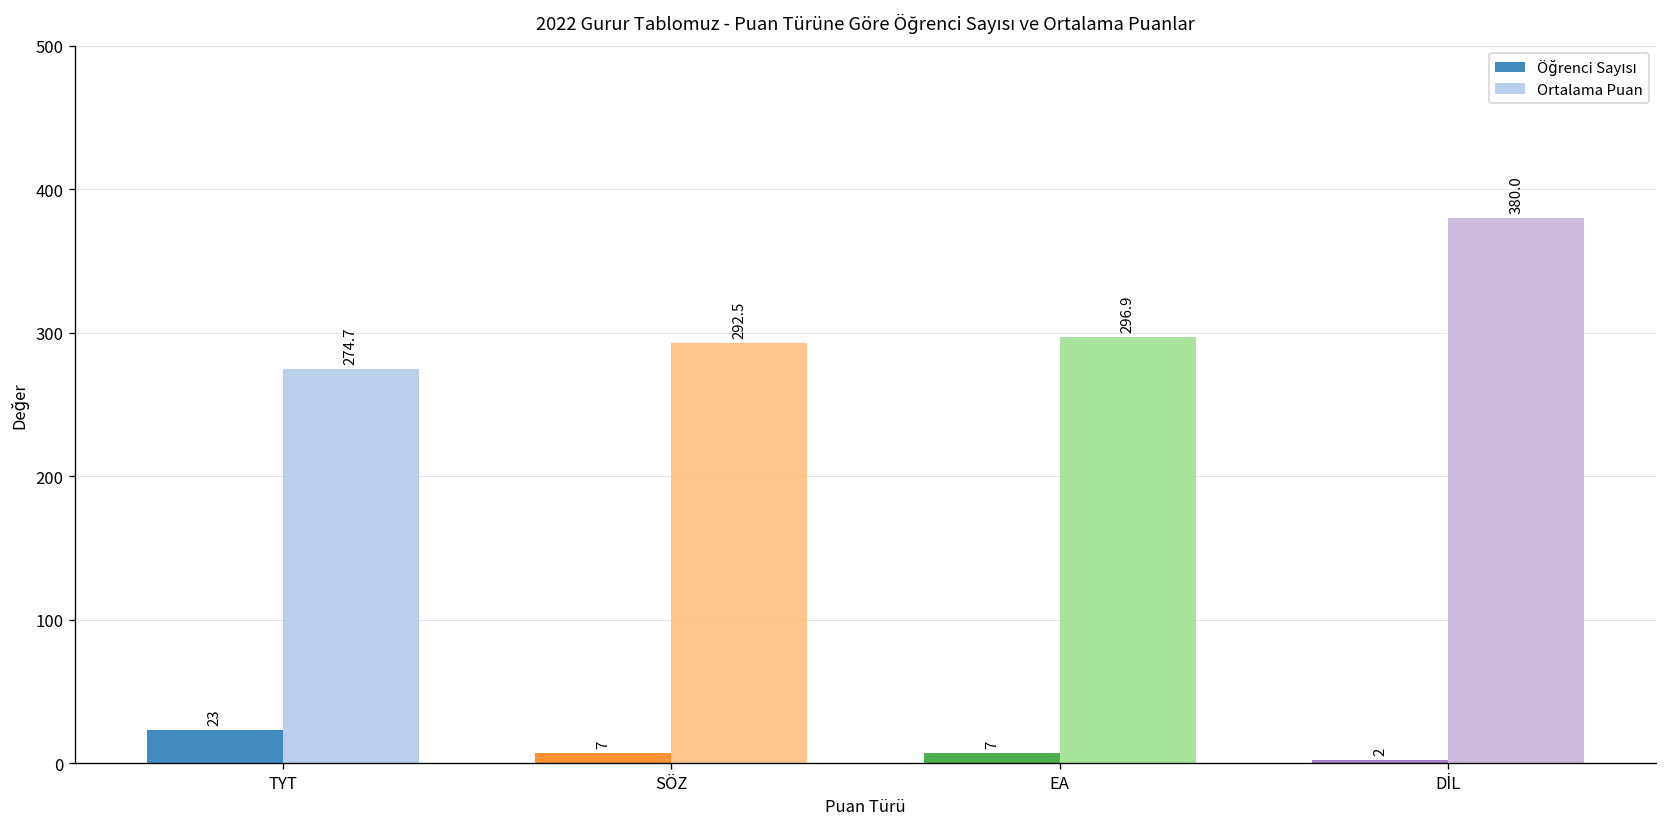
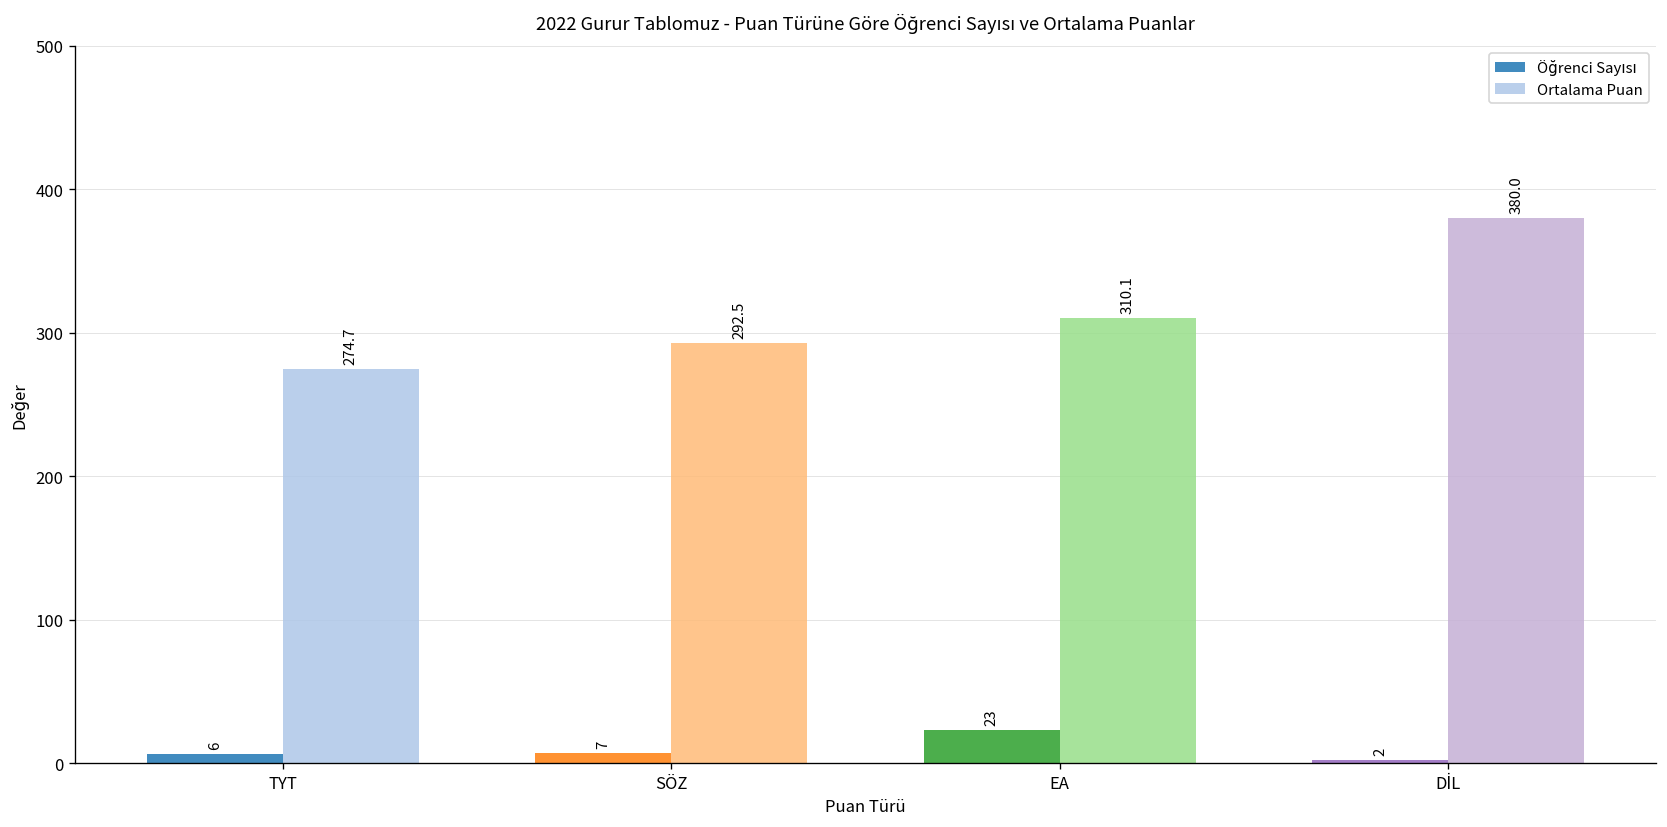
  {
    "Öğrenci Sayısı": {
-     "TYT": 23,
+     "TYT": 6,
      "SÖZ": 7,
-     "EA": 7,
+     "EA": 23,
      "DİL": 2
    },
    "Ortalama Puan": {
      "TYT": 274.7,
      "SÖZ": 292.5,
-     "EA": 296.9,
+     "EA": 310.1,
      "DİL": 380.0
    }
  }
